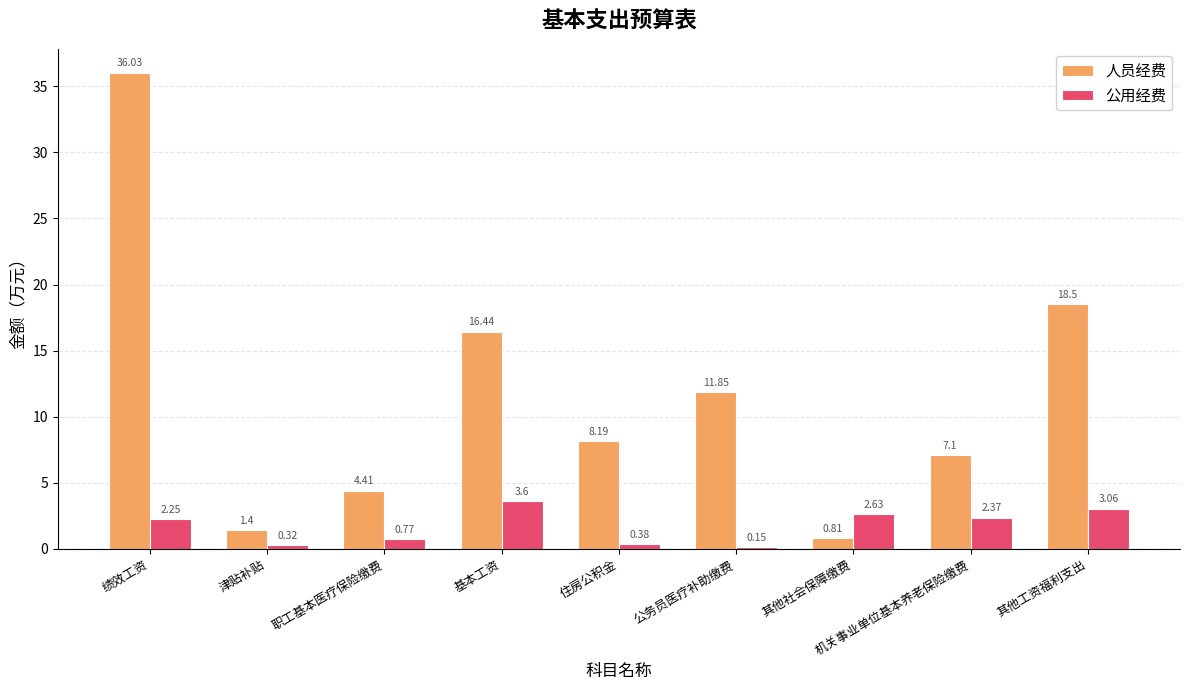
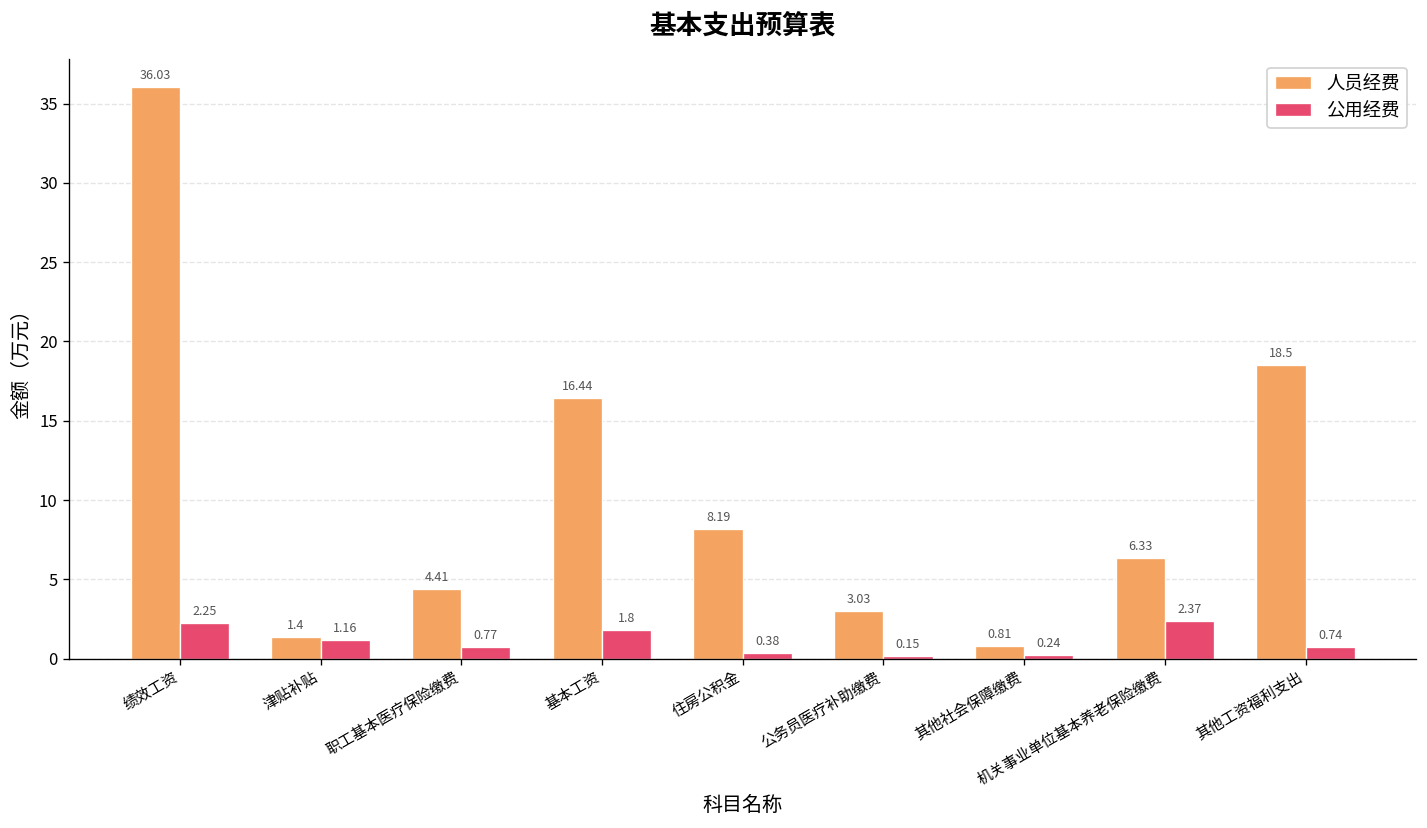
  {
    "人员经费": {
      "绩效工资": 36.03,
      "津贴补贴": 1.4,
      "职工基本医疗保险缴费": 4.41,
      "基本工资": 16.44,
      "住房公积金": 8.19,
-     "公务员医疗补助缴费": 11.85,
+     "公务员医疗补助缴费": 3.03,
      "其他社会保障缴费": 0.81,
-     "机关事业单位基本养老保险缴费": 7.1,
+     "机关事业单位基本养老保险缴费": 6.33,
      "其他工资福利支出": 18.5
    },
    "公用经费": {
      "绩效工资": 2.25,
-     "津贴补贴": 0.32,
+     "津贴补贴": 1.16,
      "职工基本医疗保险缴费": 0.77,
-     "基本工资": 3.6,
+     "基本工资": 1.8,
      "住房公积金": 0.38,
      "公务员医疗补助缴费": 0.15,
-     "其他社会保障缴费": 2.63,
+     "其他社会保障缴费": 0.24,
      "机关事业单位基本养老保险缴费": 2.37,
-     "其他工资福利支出": 3.06
+     "其他工资福利支出": 0.74
    }
  }
